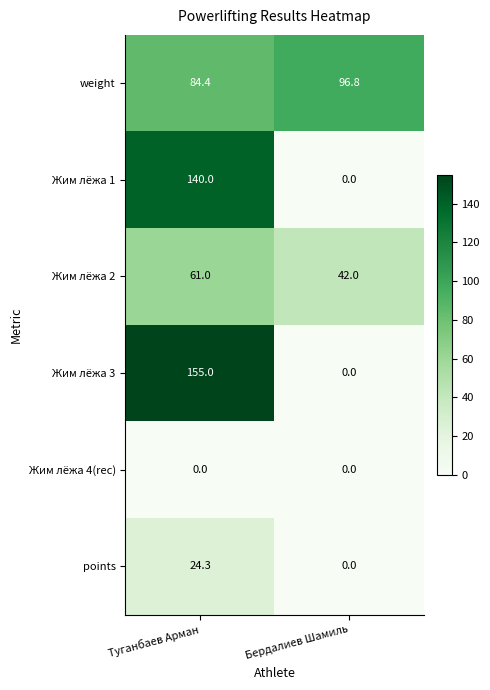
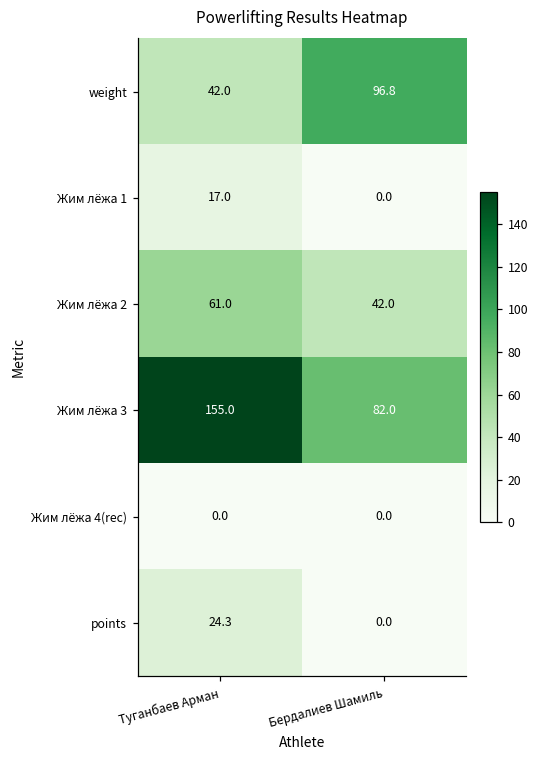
  {
    "weight": {
-     "Туганбаев Арман": 84.4,
+     "Туганбаев Арман": 42.0,
      "Бердалиев Шамиль": 96.8
    },
    "Жим лёжа 1": {
-     "Туганбаев Арман": 140.0,
+     "Туганбаев Арман": 17.0,
      "Бердалиев Шамиль": 0.0
    },
    "Жим лёжа 2": {
      "Туганбаев Арман": 61.0,
      "Бердалиев Шамиль": 42.0
    },
    "Жим лёжа 3": {
      "Туганбаев Арман": 155.0,
-     "Бердалиев Шамиль": 0.0
+     "Бердалиев Шамиль": 82.0
    },
    "Жим лёжа 4(rec)": {
      "Туганбаев Арман": 0.0,
      "Бердалиев Шамиль": 0.0
    },
    "points": {
      "Туганбаев Арман": 24.3,
      "Бердалиев Шамиль": 0.0
    }
  }
